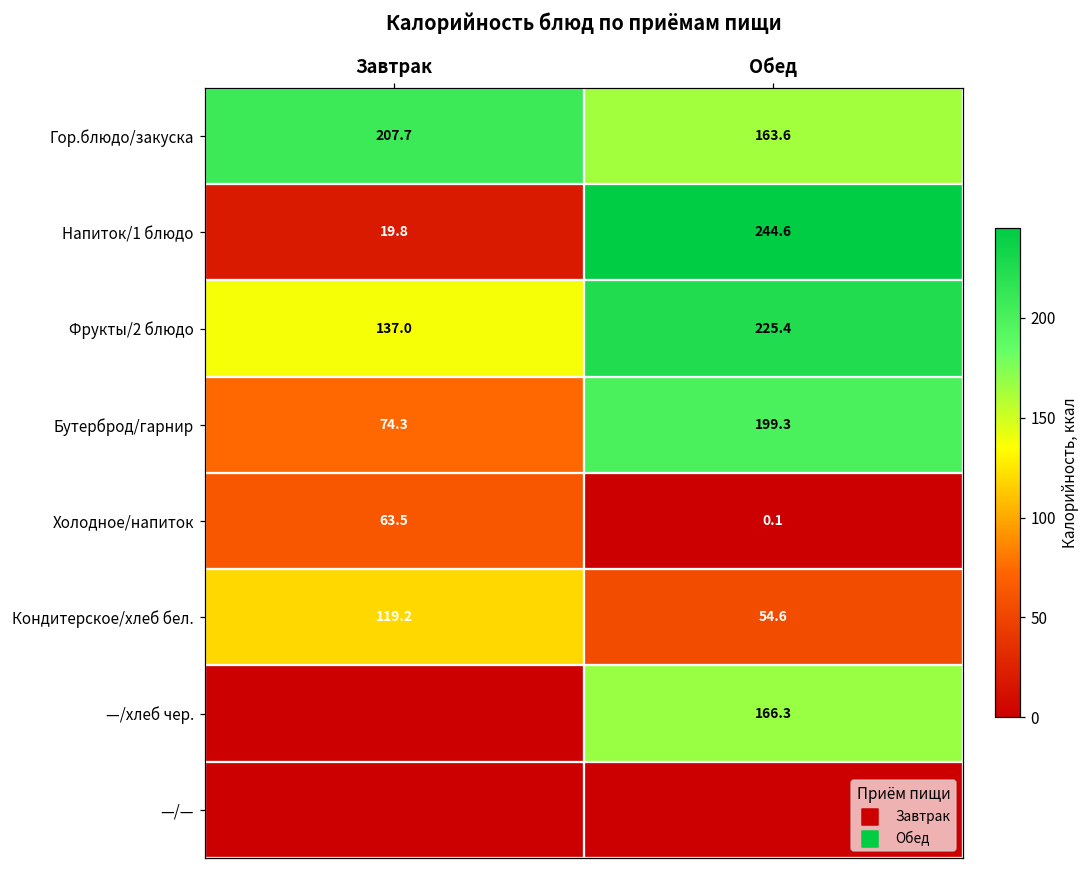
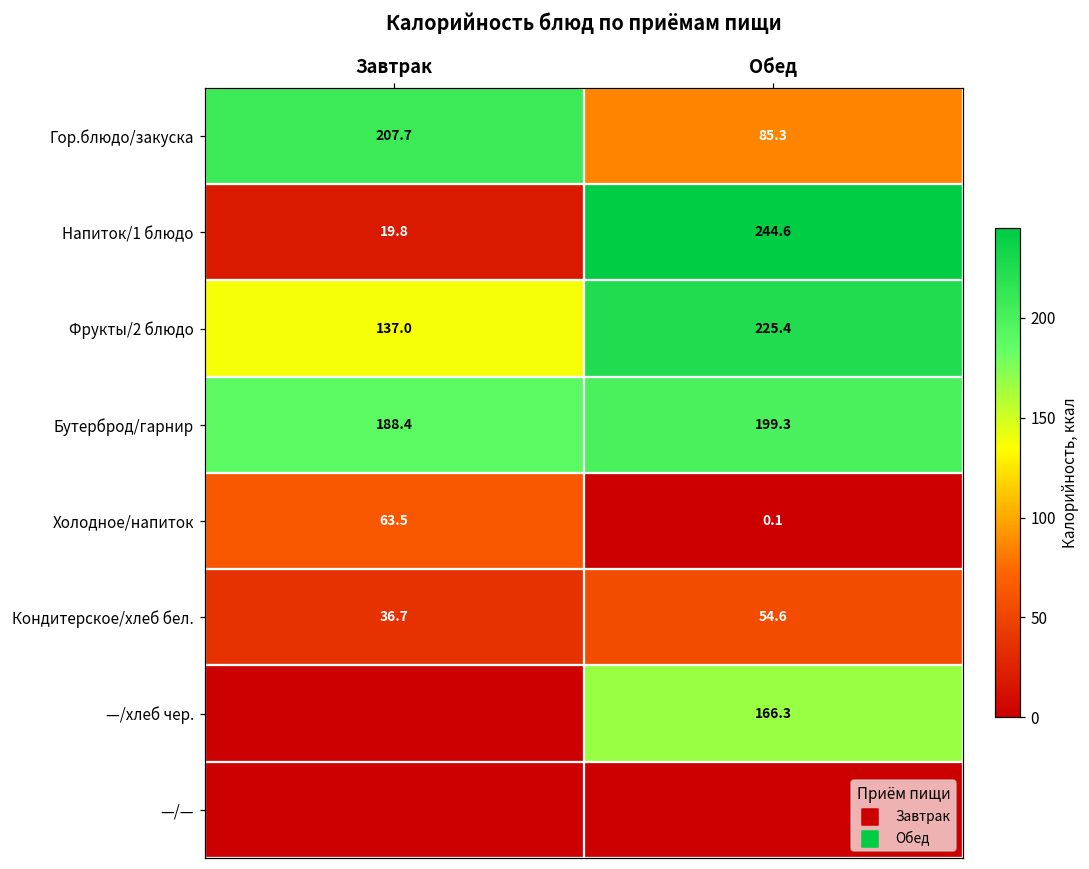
  {
    "Гор.блюдо/закуска": {
      "Завтрак": 207.7,
-     "Обед": 163.6
+     "Обед": 85.3
    },
    "Напиток/1 блюдо": {
      "Завтрак": 19.8,
      "Обед": 244.6
    },
    "Фрукты/2 блюдо": {
      "Завтрак": 137.0,
      "Обед": 225.4
    },
    "Бутерброд/гарнир": {
-     "Завтрак": 74.3,
+     "Завтрак": 188.4,
      "Обед": 199.3
    },
    "Холодное/напиток": {
      "Завтрак": 63.5,
      "Обед": 0.1
    },
    "Кондитерское/хлеб бел.": {
-     "Завтрак": 119.2,
+     "Завтрак": 36.7,
      "Обед": 54.6
    },
    "—/хлеб чер.": {
      "Обед": 166.3
    }
  }
